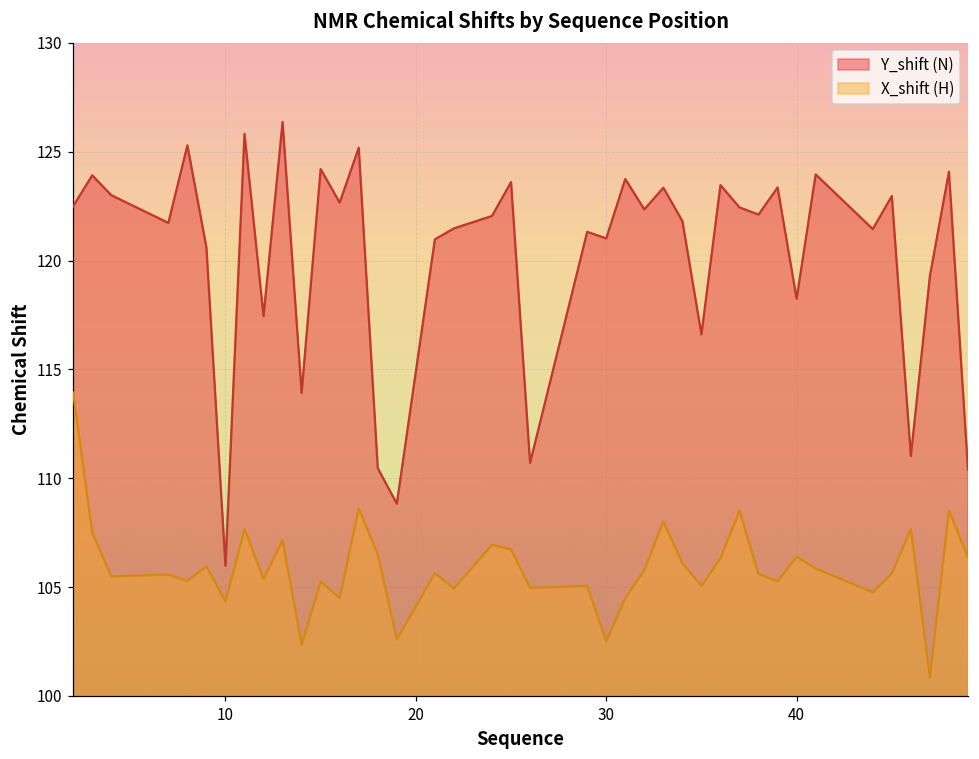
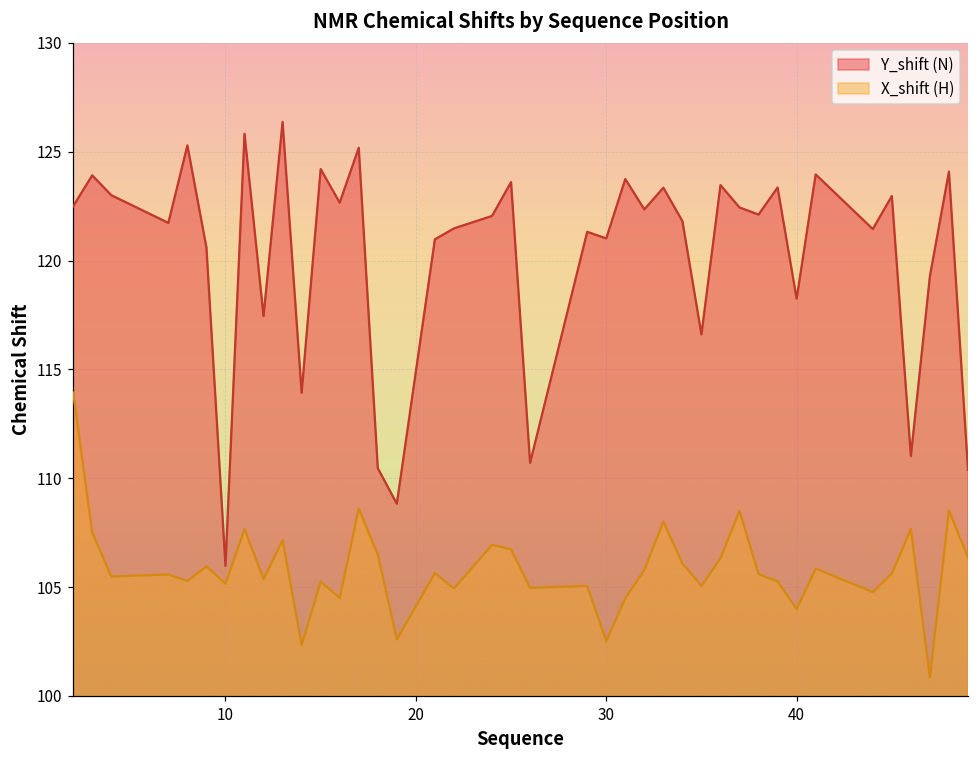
  {
    "Y_shift (N)": {
      "10": 106.0,
      "30": 121.0,
      "40": 118.2
    },
    "X_shift (H)": {
-     "10": 104.3,
+     "10": 105.2,
      "30": 102.5,
-     "40": 106.4
+     "40": 104.0
    }
  }
